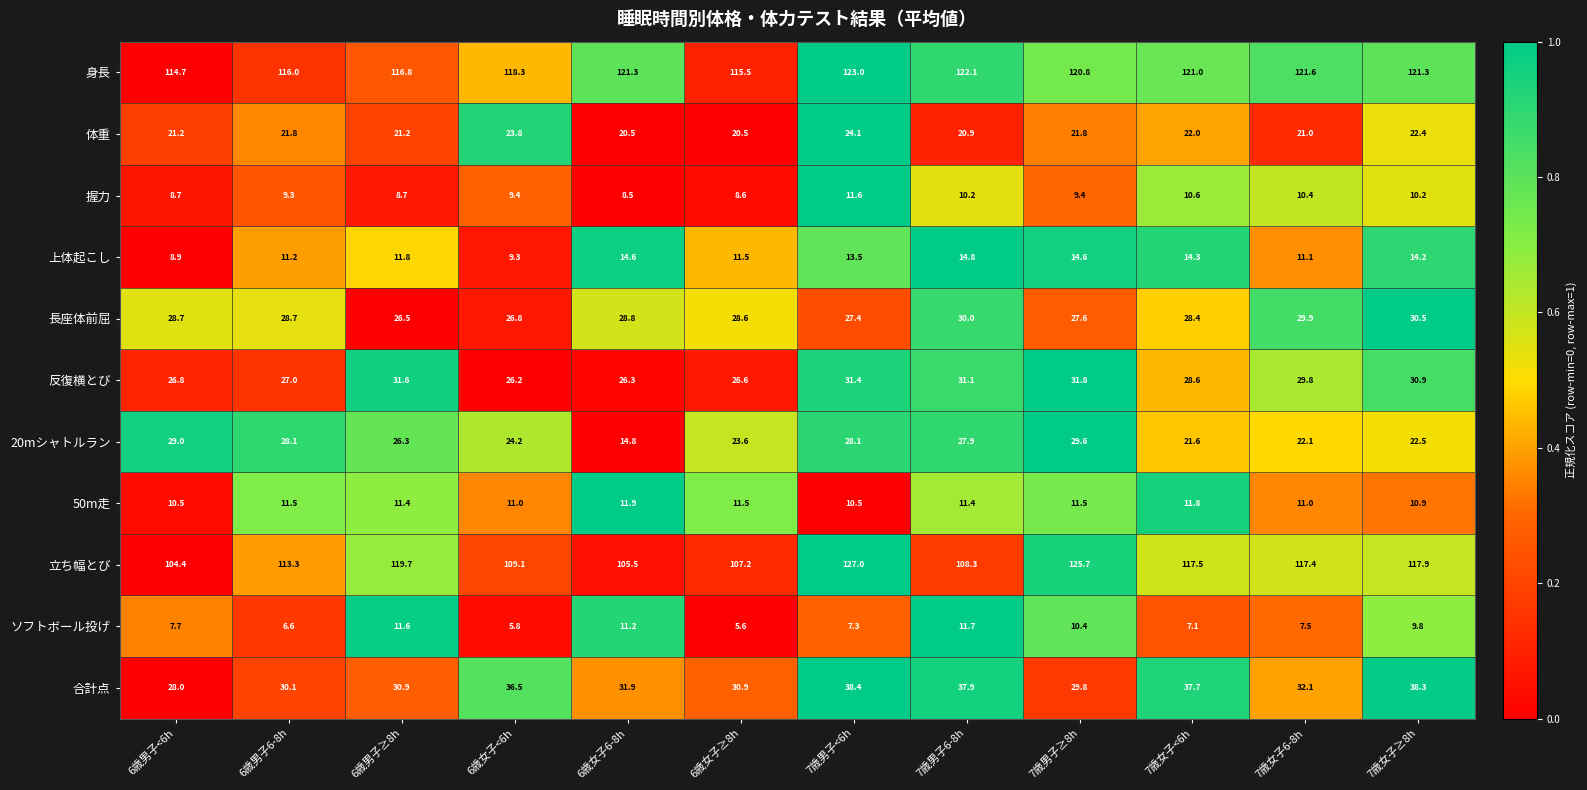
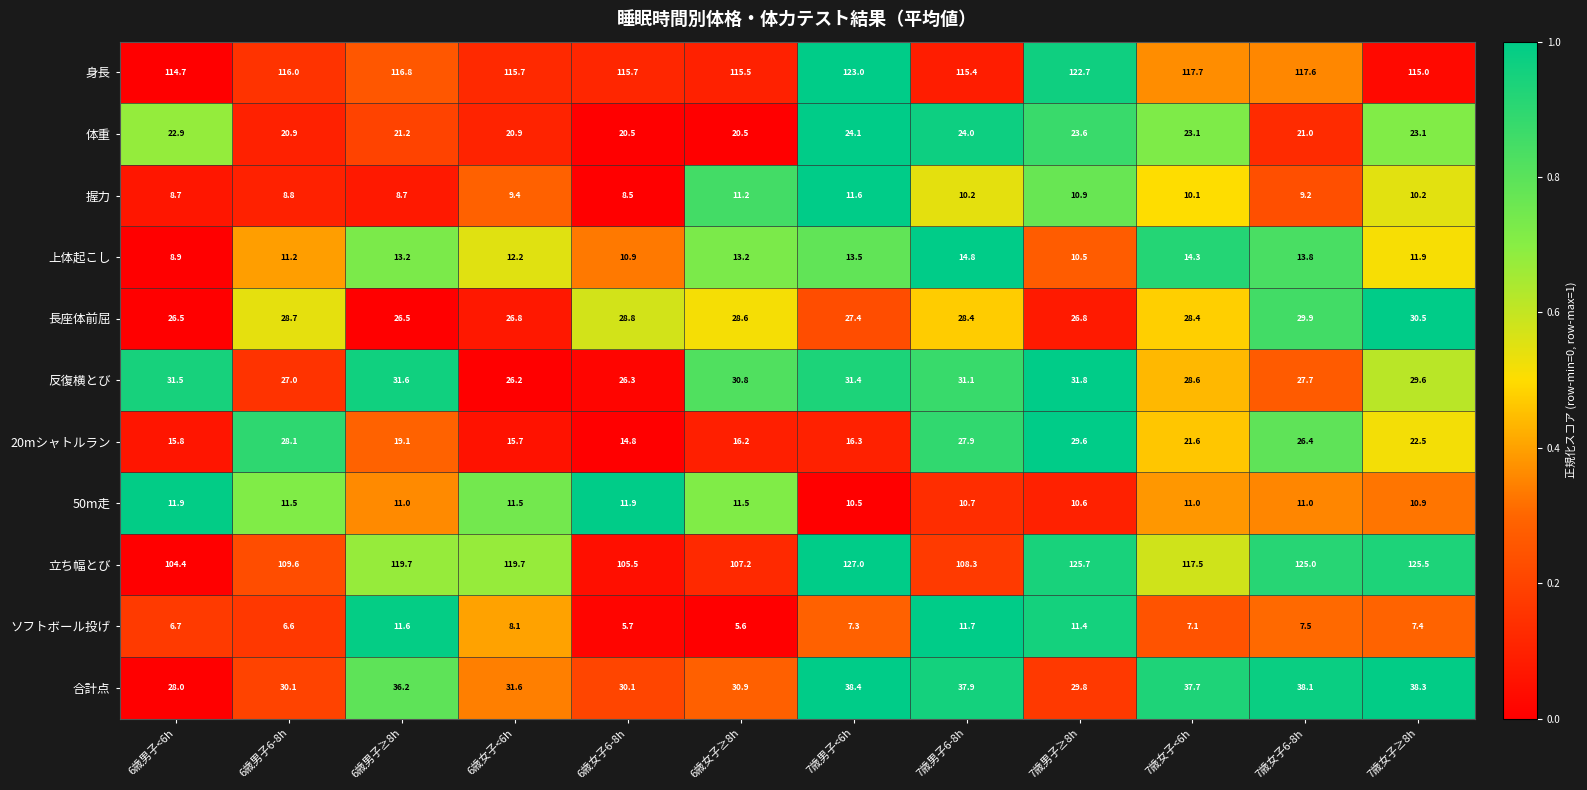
  {
    "身長": {
      "6歳男子<6h": 114.7,
      "6歳男子6-8h": 116.0,
      "6歳男子≥8h": 116.8,
-     "6歳女子<6h": 118.3,
-     "6歳女子6-8h": 121.3,
+     "6歳女子<6h": 115.7,
+     "6歳女子6-8h": 115.7,
      "6歳女子≥8h": 115.5,
      "7歳男子<6h": 123.0,
-     "7歳男子6-8h": 122.1,
-     "7歳男子≥8h": 120.8,
-     "7歳女子<6h": 121.0,
-     "7歳女子6-8h": 121.6,
-     "7歳女子≥8h": 121.3
+     "7歳男子6-8h": 115.4,
+     "7歳男子≥8h": 122.7,
+     "7歳女子<6h": 117.7,
+     "7歳女子6-8h": 117.6,
+     "7歳女子≥8h": 115.0
    },
    "体重": {
-     "6歳男子<6h": 21.2,
-     "6歳男子6-8h": 21.8,
+     "6歳男子<6h": 22.9,
+     "6歳男子6-8h": 20.9,
      "6歳男子≥8h": 21.2,
-     "6歳女子<6h": 23.8,
+     "6歳女子<6h": 20.9,
      "6歳女子6-8h": 20.5,
      "6歳女子≥8h": 20.5,
      "7歳男子<6h": 24.1,
-     "7歳男子6-8h": 20.9,
-     "7歳男子≥8h": 21.8,
-     "7歳女子<6h": 22.0,
+     "7歳男子6-8h": 24.0,
+     "7歳男子≥8h": 23.6,
+     "7歳女子<6h": 23.1,
      "7歳女子6-8h": 21.0,
-     "7歳女子≥8h": 22.4
+     "7歳女子≥8h": 23.1
    },
    "握力": {
      "6歳男子<6h": 8.7,
-     "6歳男子6-8h": 9.3,
+     "6歳男子6-8h": 8.8,
      "6歳男子≥8h": 8.7,
      "6歳女子<6h": 9.4,
      "6歳女子6-8h": 8.5,
-     "6歳女子≥8h": 8.6,
+     "6歳女子≥8h": 11.2,
      "7歳男子<6h": 11.6,
      "7歳男子6-8h": 10.2,
-     "7歳男子≥8h": 9.4,
-     "7歳女子<6h": 10.6,
-     "7歳女子6-8h": 10.4,
+     "7歳男子≥8h": 10.9,
+     "7歳女子<6h": 10.1,
+     "7歳女子6-8h": 9.2,
      "7歳女子≥8h": 10.2
    },
    "上体起こし": {
      "6歳男子<6h": 8.9,
      "6歳男子6-8h": 11.2,
-     "6歳男子≥8h": 11.8,
-     "6歳女子<6h": 9.3,
-     "6歳女子6-8h": 14.6,
-     "6歳女子≥8h": 11.5,
+     "6歳男子≥8h": 13.2,
+     "6歳女子<6h": 12.2,
+     "6歳女子6-8h": 10.9,
+     "6歳女子≥8h": 13.2,
      "7歳男子<6h": 13.5,
      "7歳男子6-8h": 14.8,
-     "7歳男子≥8h": 14.6,
+     "7歳男子≥8h": 10.5,
      "7歳女子<6h": 14.3,
-     "7歳女子6-8h": 11.1,
-     "7歳女子≥8h": 14.2
+     "7歳女子6-8h": 13.8,
+     "7歳女子≥8h": 11.9
    },
    "長座体前屈": {
-     "6歳男子<6h": 28.7,
+     "6歳男子<6h": 26.5,
      "6歳男子6-8h": 28.7,
      "6歳男子≥8h": 26.5,
      "6歳女子<6h": 26.8,
      "6歳女子6-8h": 28.8,
      "6歳女子≥8h": 28.6,
      "7歳男子<6h": 27.4,
-     "7歳男子6-8h": 30.0,
-     "7歳男子≥8h": 27.6,
+     "7歳男子6-8h": 28.4,
+     "7歳男子≥8h": 26.8,
      "7歳女子<6h": 28.4,
      "7歳女子6-8h": 29.9,
      "7歳女子≥8h": 30.5
    },
    "反復横とび": {
-     "6歳男子<6h": 26.8,
+     "6歳男子<6h": 31.5,
      "6歳男子6-8h": 27.0,
      "6歳男子≥8h": 31.6,
      "6歳女子<6h": 26.2,
      "6歳女子6-8h": 26.3,
-     "6歳女子≥8h": 26.6,
+     "6歳女子≥8h": 30.8,
      "7歳男子<6h": 31.4,
      "7歳男子6-8h": 31.1,
      "7歳男子≥8h": 31.8,
      "7歳女子<6h": 28.6,
-     "7歳女子6-8h": 29.8,
-     "7歳女子≥8h": 30.9
+     "7歳女子6-8h": 27.7,
+     "7歳女子≥8h": 29.6
    },
    "20mシャトルラン": {
-     "6歳男子<6h": 29.0,
+     "6歳男子<6h": 15.8,
      "6歳男子6-8h": 28.1,
-     "6歳男子≥8h": 26.3,
-     "6歳女子<6h": 24.2,
+     "6歳男子≥8h": 19.1,
+     "6歳女子<6h": 15.7,
      "6歳女子6-8h": 14.8,
-     "6歳女子≥8h": 23.6,
-     "7歳男子<6h": 28.1,
+     "6歳女子≥8h": 16.2,
+     "7歳男子<6h": 16.3,
      "7歳男子6-8h": 27.9,
      "7歳男子≥8h": 29.6,
      "7歳女子<6h": 21.6,
-     "7歳女子6-8h": 22.1,
+     "7歳女子6-8h": 26.4,
      "7歳女子≥8h": 22.5
    },
    "50m走": {
-     "6歳男子<6h": 10.5,
+     "6歳男子<6h": 11.9,
      "6歳男子6-8h": 11.5,
-     "6歳男子≥8h": 11.4,
-     "6歳女子<6h": 11.0,
+     "6歳男子≥8h": 11.0,
+     "6歳女子<6h": 11.5,
      "6歳女子6-8h": 11.9,
      "6歳女子≥8h": 11.5,
      "7歳男子<6h": 10.5,
-     "7歳男子6-8h": 11.4,
-     "7歳男子≥8h": 11.5,
-     "7歳女子<6h": 11.8,
+     "7歳男子6-8h": 10.7,
+     "7歳男子≥8h": 10.6,
+     "7歳女子<6h": 11.0,
      "7歳女子6-8h": 11.0,
      "7歳女子≥8h": 10.9
    },
    "立ち幅とび": {
      "6歳男子<6h": 104.4,
-     "6歳男子6-8h": 113.3,
+     "6歳男子6-8h": 109.6,
      "6歳男子≥8h": 119.7,
-     "6歳女子<6h": 109.1,
+     "6歳女子<6h": 119.7,
      "6歳女子6-8h": 105.5,
      "6歳女子≥8h": 107.2,
      "7歳男子<6h": 127.0,
      "7歳男子6-8h": 108.3,
      "7歳男子≥8h": 125.7,
      "7歳女子<6h": 117.5,
-     "7歳女子6-8h": 117.4,
-     "7歳女子≥8h": 117.9
+     "7歳女子6-8h": 125.0,
+     "7歳女子≥8h": 125.5
    },
    "ソフトボール投げ": {
-     "6歳男子<6h": 7.7,
+     "6歳男子<6h": 6.7,
      "6歳男子6-8h": 6.6,
      "6歳男子≥8h": 11.6,
-     "6歳女子<6h": 5.8,
-     "6歳女子6-8h": 11.2,
+     "6歳女子<6h": 8.1,
+     "6歳女子6-8h": 5.7,
      "6歳女子≥8h": 5.6,
      "7歳男子<6h": 7.3,
      "7歳男子6-8h": 11.7,
-     "7歳男子≥8h": 10.4,
+     "7歳男子≥8h": 11.4,
      "7歳女子<6h": 7.1,
      "7歳女子6-8h": 7.5,
-     "7歳女子≥8h": 9.8
+     "7歳女子≥8h": 7.4
    },
    "合計点": {
      "6歳男子<6h": 28.0,
      "6歳男子6-8h": 30.1,
-     "6歳男子≥8h": 30.9,
-     "6歳女子<6h": 36.5,
-     "6歳女子6-8h": 31.9,
+     "6歳男子≥8h": 36.2,
+     "6歳女子<6h": 31.6,
+     "6歳女子6-8h": 30.1,
      "6歳女子≥8h": 30.9,
      "7歳男子<6h": 38.4,
      "7歳男子6-8h": 37.9,
      "7歳男子≥8h": 29.8,
      "7歳女子<6h": 37.7,
-     "7歳女子6-8h": 32.1,
+     "7歳女子6-8h": 38.1,
      "7歳女子≥8h": 38.3
    }
  }
